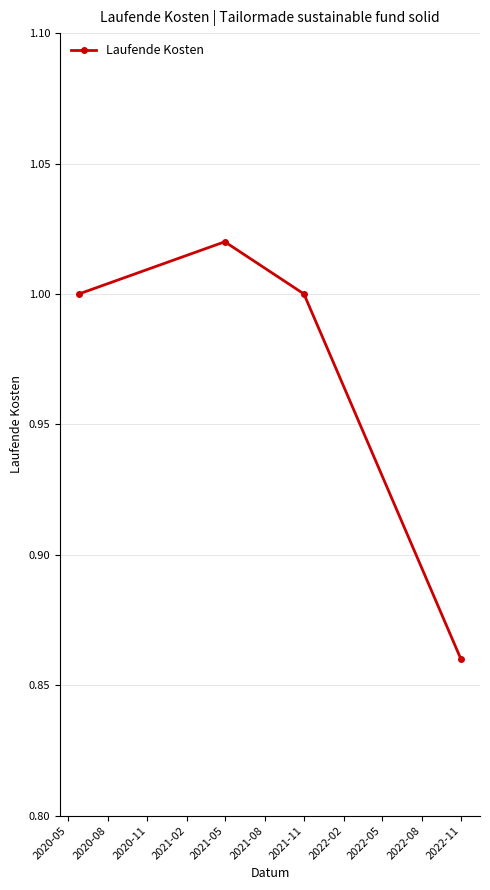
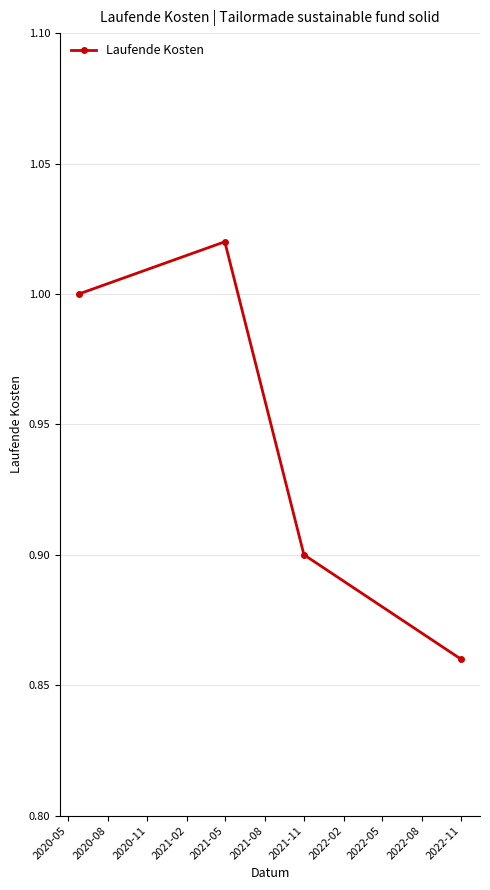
  {
    "2021-05": 1.020,
-   "2021-11": 1.0,
+   "2021-11": 0.9,
    "2022-11": 0.860
  }
